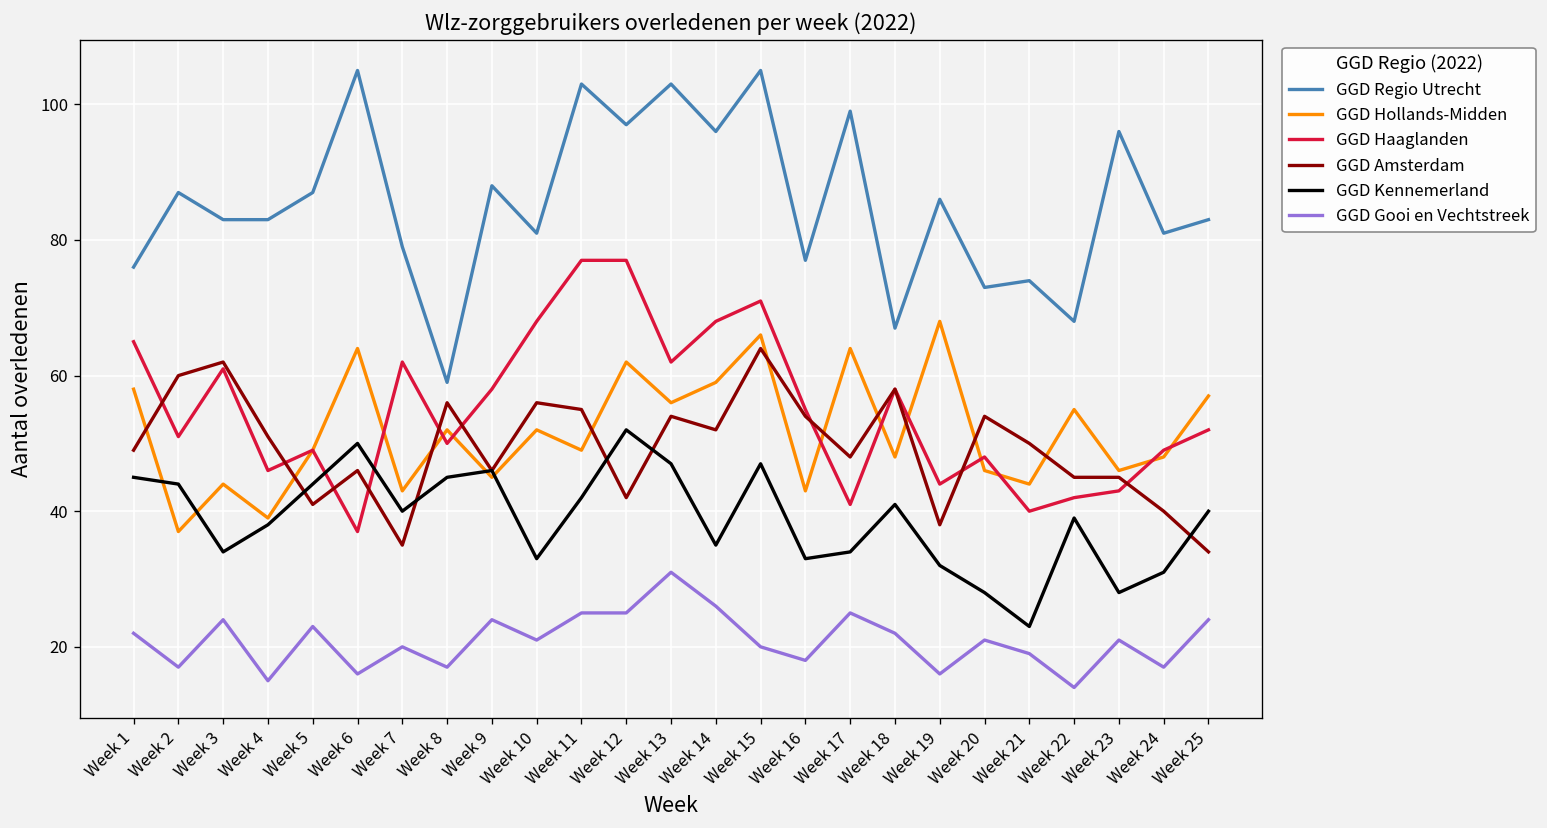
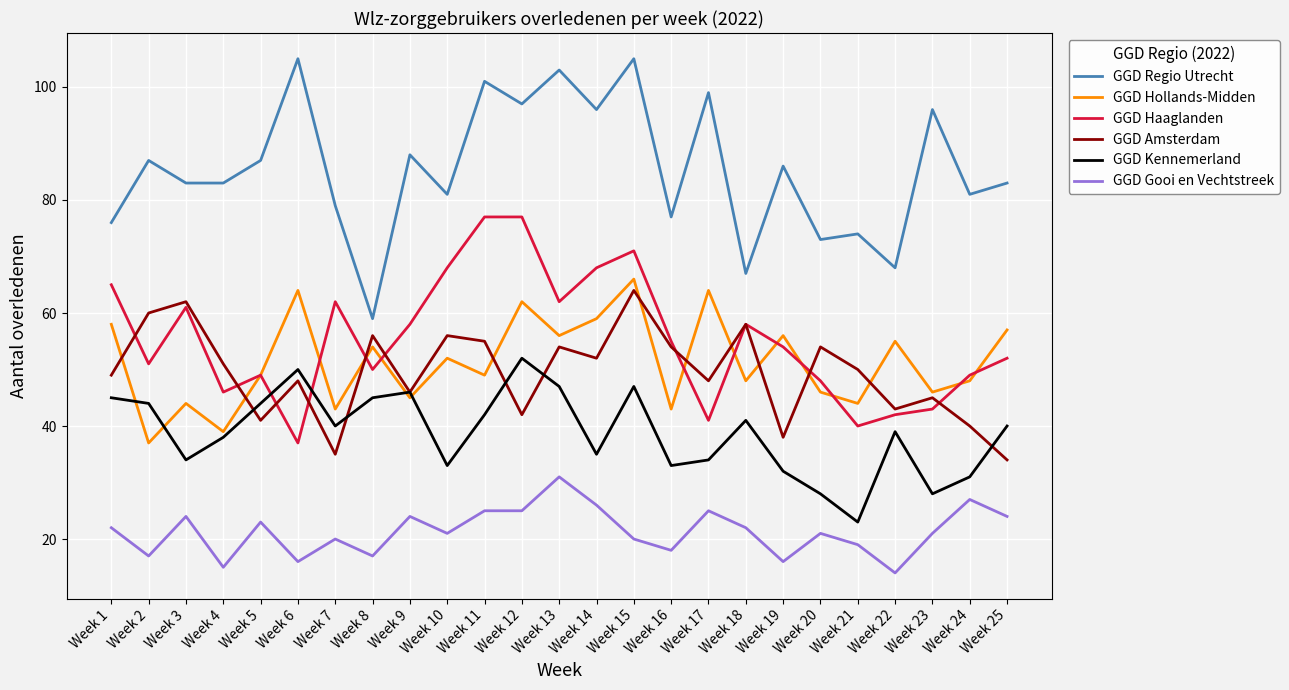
  {
    "GGD Regio Utrecht": {
      "Week 1": 76,
      "Week 2": 87,
      "Week 3": 83,
      "Week 4": 83,
      "Week 5": 87,
      "Week 6": 105,
      "Week 7": 79,
      "Week 8": 59,
      "Week 9": 88,
      "Week 10": 81,
-     "Week 11": 103,
+     "Week 11": 101,
      "Week 12": 97,
      "Week 13": 103,
      "Week 14": 96,
      "Week 15": 105,
      "Week 16": 77,
      "Week 17": 99,
      "Week 18": 67,
      "Week 19": 86,
      "Week 20": 73,
      "Week 21": 74,
      "Week 22": 68,
      "Week 23": 96,
      "Week 24": 81,
      "Week 25": 83
    },
    "GGD Hollands-Midden": {
      "Week 1": 58,
      "Week 2": 37,
      "Week 3": 44,
      "Week 4": 39,
      "Week 6": 64,
      "Week 7": 43,
-     "Week 8": 52,
+     "Week 8": 54,
      "Week 9": 45,
      "Week 10": 52,
      "Week 11": 49,
      "Week 12": 62,
      "Week 13": 56,
      "Week 14": 59,
      "Week 15": 66,
      "Week 16": 43,
      "Week 17": 64,
      "Week 18": 48,
-     "Week 19": 68,
+     "Week 19": 56,
      "Week 20": 46,
      "Week 21": 44,
      "Week 22": 55,
      "Week 23": 46,
      "Week 24": 48,
      "Week 25": 57
    },
    "GGD Haaglanden": {
      "Week 1": 65,
      "Week 2": 51,
      "Week 3": 61,
      "Week 4": 46,
      "Week 6": 37,
      "Week 7": 62,
      "Week 8": 50,
      "Week 9": 58,
      "Week 10": 68,
      "Week 11": 77,
      "Week 12": 77,
      "Week 13": 62,
      "Week 14": 68,
      "Week 15": 71,
      "Week 16": 55,
      "Week 17": 41,
-     "Week 19": 44,
+     "Week 19": 54,
      "Week 20": 48,
      "Week 21": 40,
      "Week 22": 42,
      "Week 23": 43,
      "Week 24": 49,
      "Week 25": 52
    },
    "GGD Amsterdam": {
      "Week 1": 49,
      "Week 2": 60,
      "Week 3": 62,
      "Week 4": 51,
      "Week 5": 41,
-     "Week 6": 46,
+     "Week 6": 48,
      "Week 7": 35,
      "Week 8": 56,
      "Week 10": 56,
      "Week 11": 55,
      "Week 12": 42,
      "Week 13": 54,
      "Week 14": 52,
      "Week 15": 64,
      "Week 16": 54,
      "Week 17": 48,
      "Week 19": 38,
      "Week 20": 54,
      "Week 21": 50,
-     "Week 22": 45,
+     "Week 22": 43,
      "Week 23": 45,
      "Week 24": 40,
      "Week 25": 34
    },
    "GGD Kennemerland": {
      "Week 1": 45,
      "Week 2": 44,
      "Week 3": 34,
      "Week 4": 38,
      "Week 5": 44,
      "Week 6": 50,
      "Week 7": 40,
      "Week 8": 45,
      "Week 10": 33,
      "Week 11": 42,
      "Week 12": 52,
      "Week 13": 47,
      "Week 14": 35,
      "Week 15": 47,
      "Week 16": 33,
      "Week 17": 34,
      "Week 18": 41,
      "Week 19": 32,
      "Week 20": 28,
      "Week 21": 23,
      "Week 22": 39,
      "Week 23": 28,
      "Week 24": 31,
      "Week 25": 40
    },
    "GGD Gooi en Vechtstreek": {
      "Week 1": 22,
      "Week 2": 17,
      "Week 3": 24,
      "Week 4": 15,
      "Week 5": 23,
      "Week 6": 16,
      "Week 7": 20,
      "Week 8": 17,
      "Week 9": 24,
      "Week 10": 21,
      "Week 11": 25,
      "Week 12": 25,
      "Week 13": 31,
      "Week 14": 26,
      "Week 15": 20,
      "Week 16": 18,
      "Week 17": 25,
      "Week 18": 22,
      "Week 19": 16,
      "Week 20": 21,
      "Week 21": 19,
      "Week 22": 14,
      "Week 23": 21,
-     "Week 24": 17,
+     "Week 24": 27,
      "Week 25": 24
    }
  }
